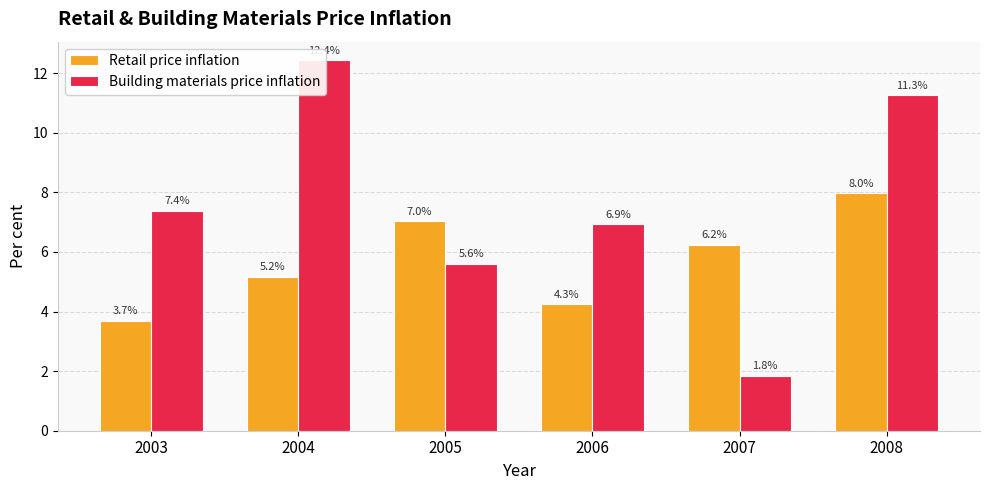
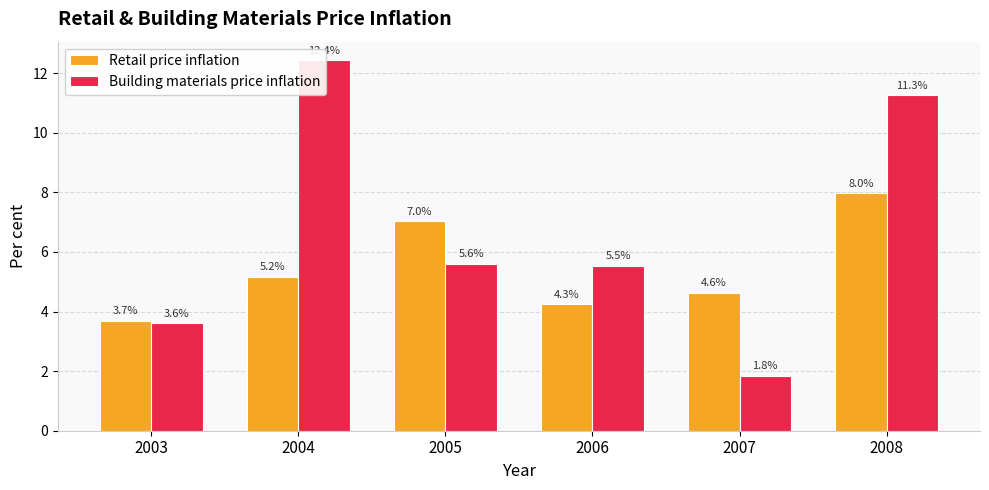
  {
    "Retail price inflation": {
      "2003": "3.7%",
      "2004": "5.2%",
      "2005": "7.0%",
      "2006": "4.3%",
-     "2007": "6.2%",
+     "2007": "4.6%",
      "2008": "8.0%"
    },
    "Building materials price inflation": {
-     "2003": "7.4%",
+     "2003": "3.6%",
      "2005": "5.6%",
-     "2006": "6.9%",
+     "2006": "5.5%",
      "2007": "1.8%",
      "2008": "11.3%"
    }
  }
